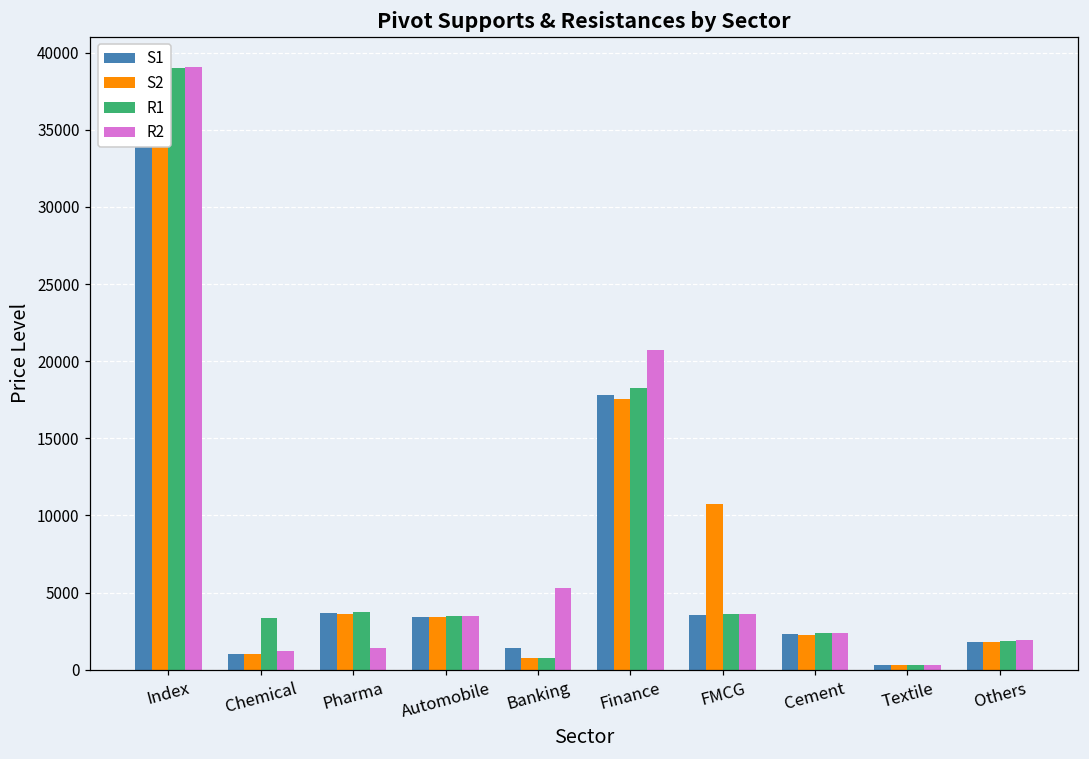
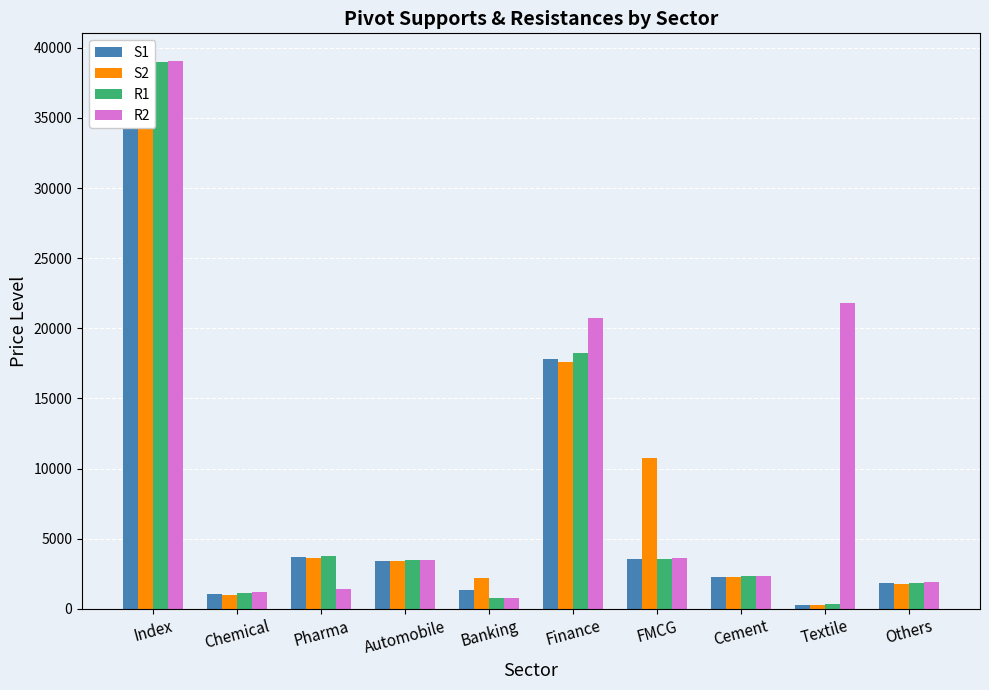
  {
    "S1": {
      "Chemical": 1000,
      "Pharma": 3700,
      "Automobile": 3400,
      "Banking": 1400,
      "Finance": 17800,
      "FMCG": 3500,
      "Cement": 2300,
      "Textile": 300,
      "Others": 1800
    },
    "S2": {
      "Chemical": 1000,
      "Pharma": 3600,
      "Automobile": 3400,
-     "Banking": 700,
+     "Banking": 2200,
      "Finance": 17600,
      "FMCG": 10700,
      "Cement": 2300,
      "Textile": 300,
      "Others": 1800
    },
    "R1": {
      "Index": 39000,
-     "Chemical": 3300,
+     "Chemical": 1100,
      "Pharma": 3700,
      "Automobile": 3500,
      "Banking": 800,
      "Finance": 18200,
      "FMCG": 3600,
      "Cement": 2300,
      "Textile": 300,
      "Others": 1900
    },
    "R2": {
      "Index": 39100,
      "Chemical": 1200,
      "Pharma": 1400,
      "Automobile": 3500,
-     "Banking": 5300,
+     "Banking": 800,
      "Finance": 20700,
      "FMCG": 3600,
      "Cement": 2400,
-     "Textile": 300,
+     "Textile": 21800,
      "Others": 1900
    }
  }
